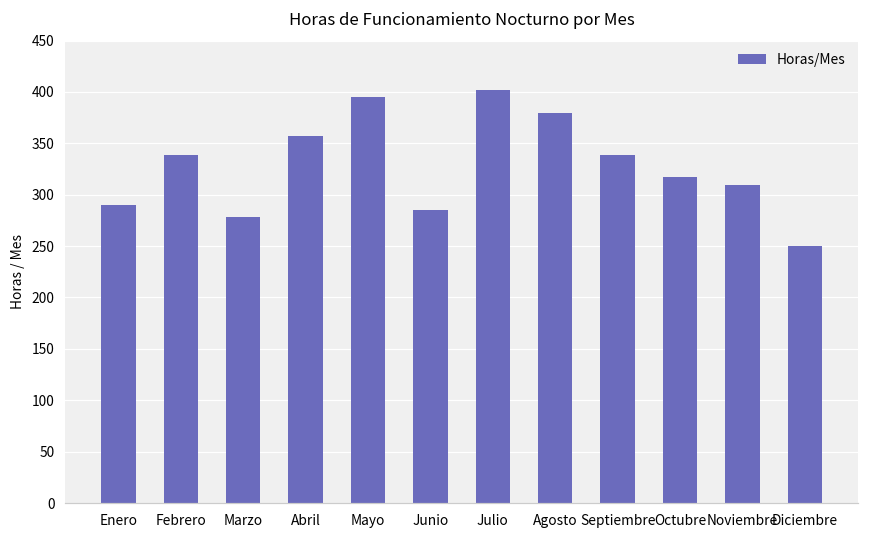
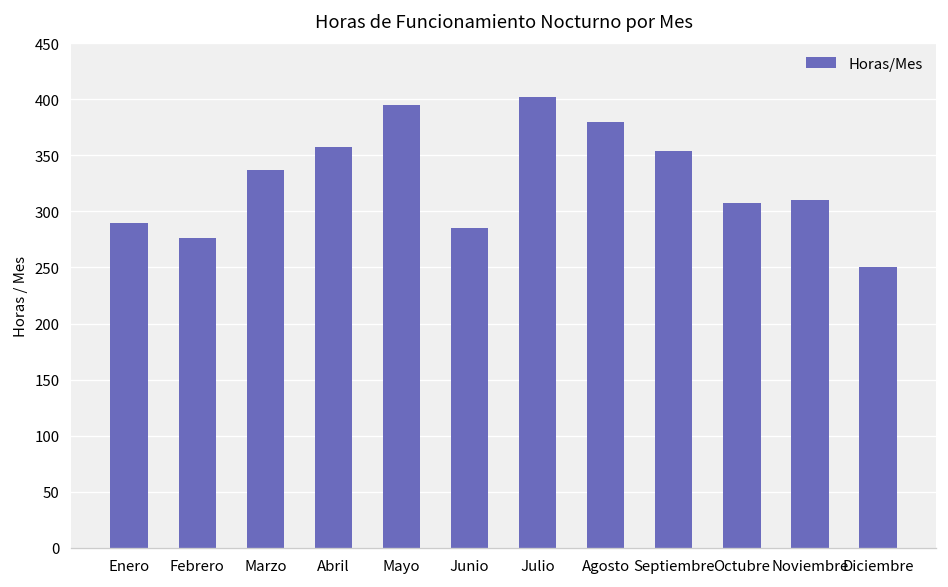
  {
    "Enero": 290,
-   "Febrero": 340,
-   "Marzo": 280,
+   "Febrero": 280,
+   "Marzo": 340,
    "Abril": 360,
    "Mayo": 390,
    "Junio": 280,
    "Julio": 400,
    "Agosto": 380,
-   "Septiembre": 340,
-   "Octubre": 320,
+   "Septiembre": 350,
+   "Octubre": 310,
    "Noviembre": 310,
    "Diciembre": 250
  }
